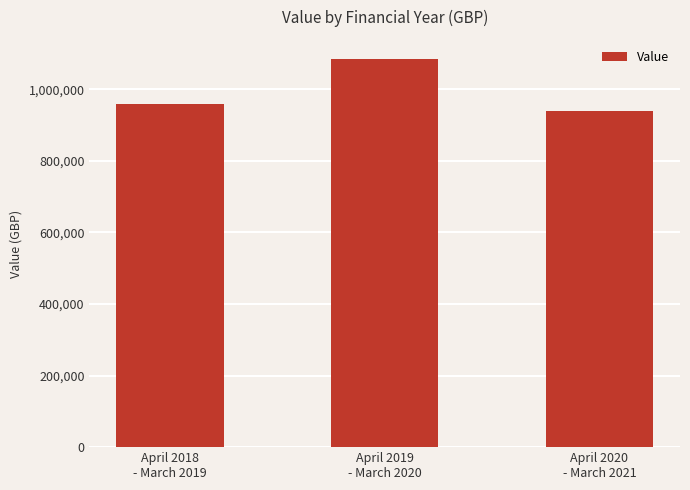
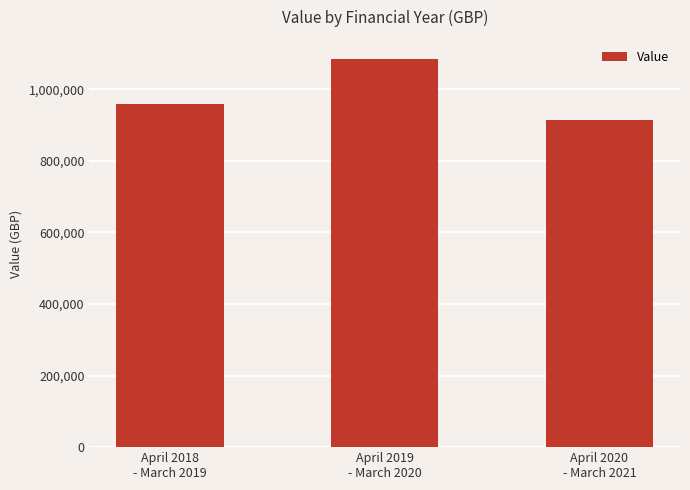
  {
    "April 2018 - March 2019": "960,000",
    "April 2019 - March 2020": "1,080,000",
-   "April 2020 - March 2021": "940,000"
+   "April 2020 - March 2021": "920,000"
  }
